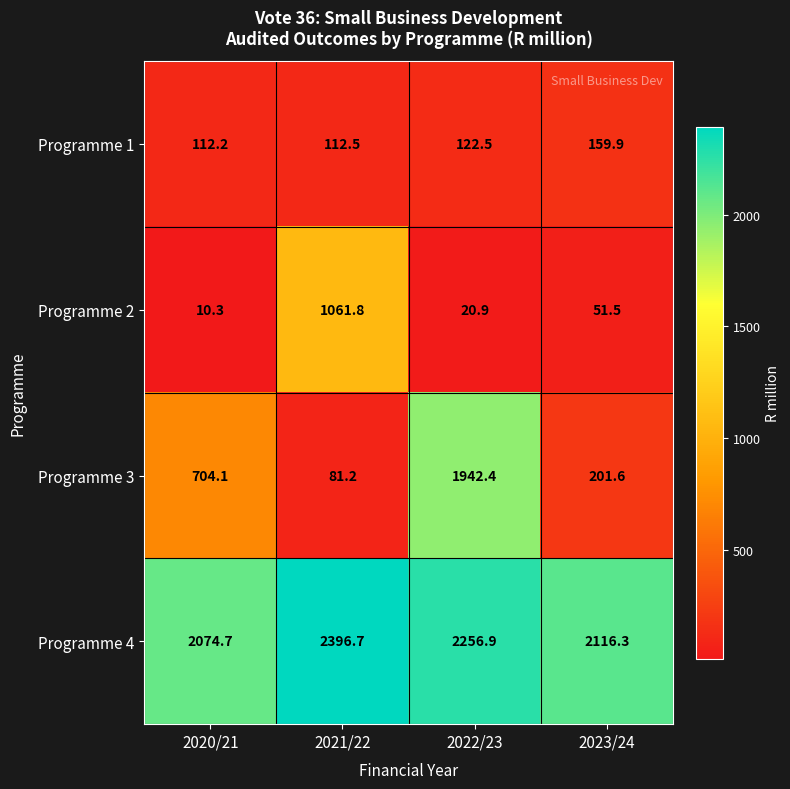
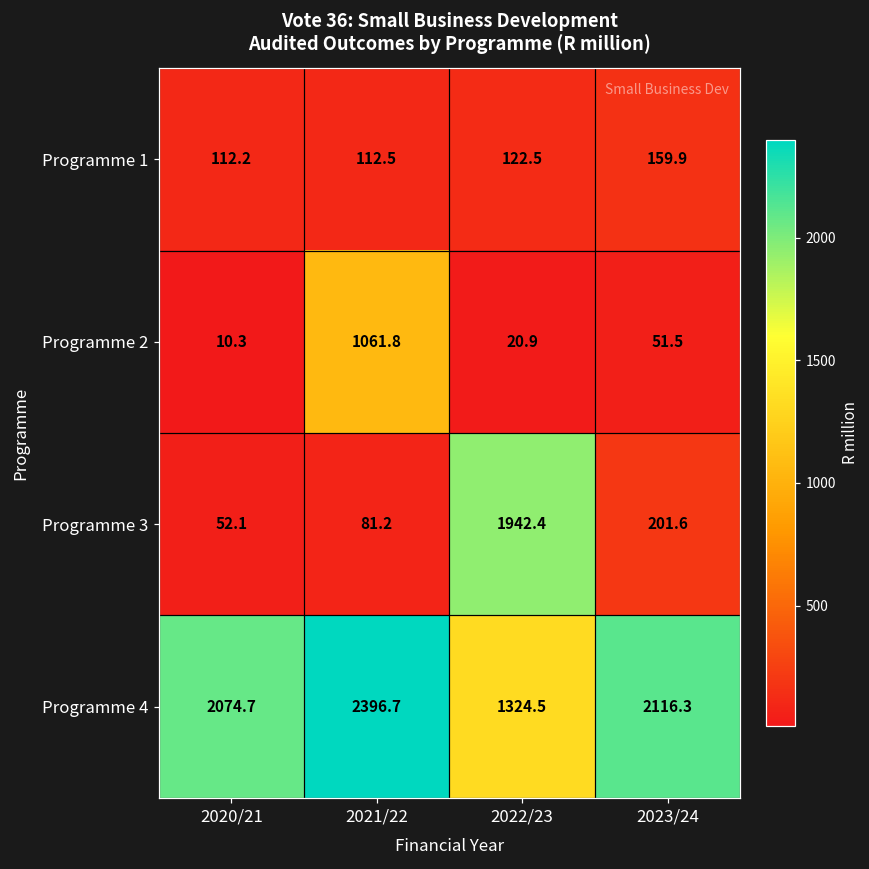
  {
    "Programme 1": {
      "2020/21": 112.2,
      "2021/22": 112.5,
      "2022/23": 122.5
    },
    "Programme 2": {
      "2020/21": 10.3,
      "2021/22": 1061.8,
      "2022/23": 20.9,
      "2023/24": 51.5
    },
    "Programme 3": {
-     "2020/21": 704.1,
+     "2020/21": 52.1,
      "2021/22": 81.2,
      "2022/23": 1942.4,
      "2023/24": 201.6
    },
    "Programme 4": {
      "2020/21": 2074.7,
      "2021/22": 2396.7,
-     "2022/23": 2256.9,
+     "2022/23": 1324.5,
      "2023/24": 2116.3
    }
  }
